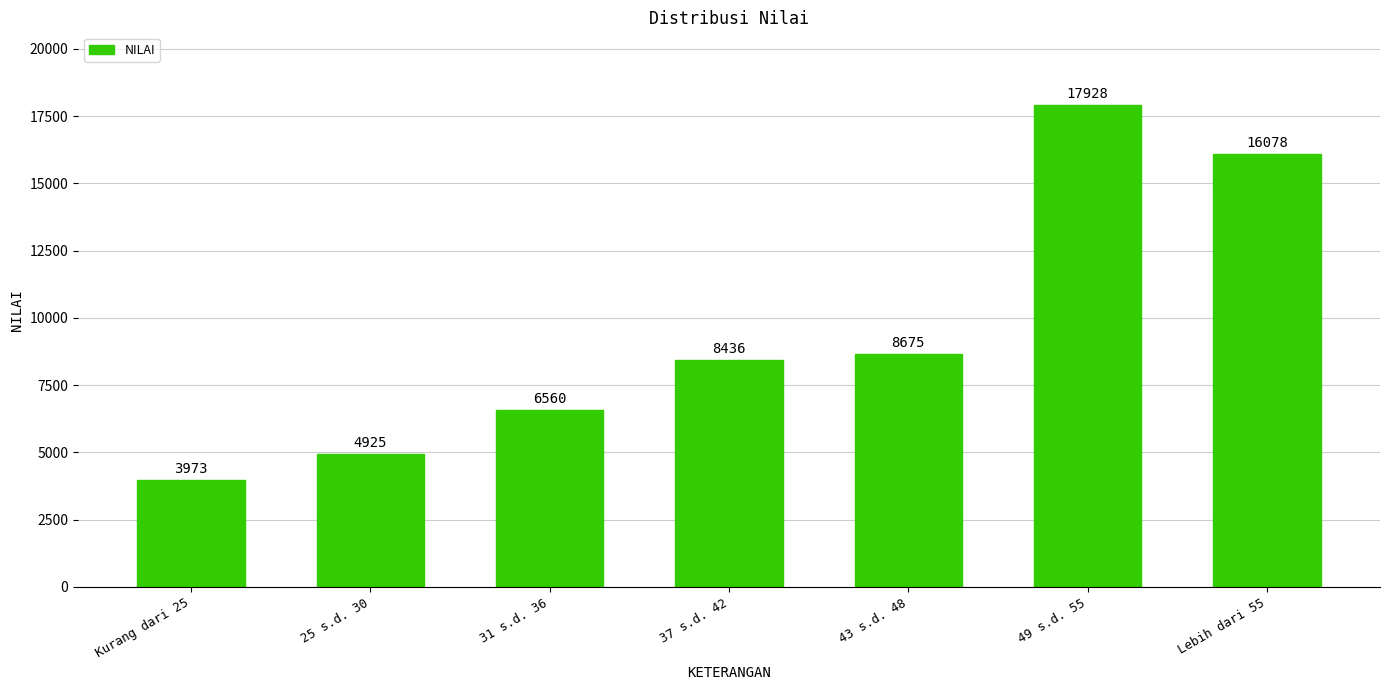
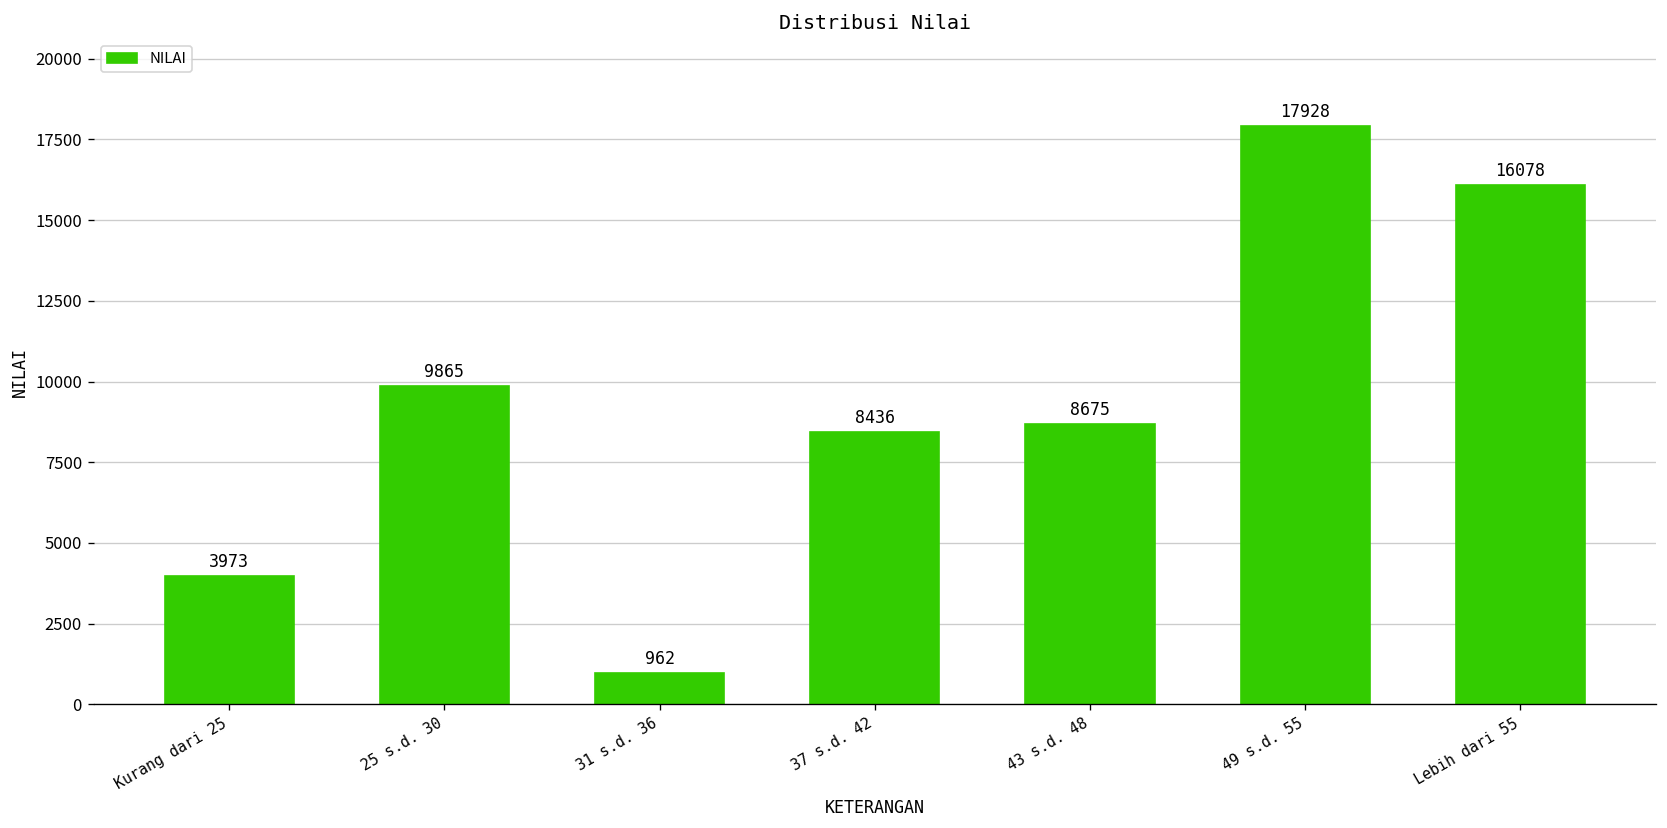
  {
    "Kurang dari 25": 3973,
-   "25 s.d. 30": 4925,
-   "31 s.d. 36": 6560,
+   "25 s.d. 30": 9865,
+   "31 s.d. 36": 962,
    "37 s.d. 42": 8436,
    "43 s.d. 48": 8675,
    "49 s.d. 55": 17928,
    "Lebih dari 55": 16078
  }
